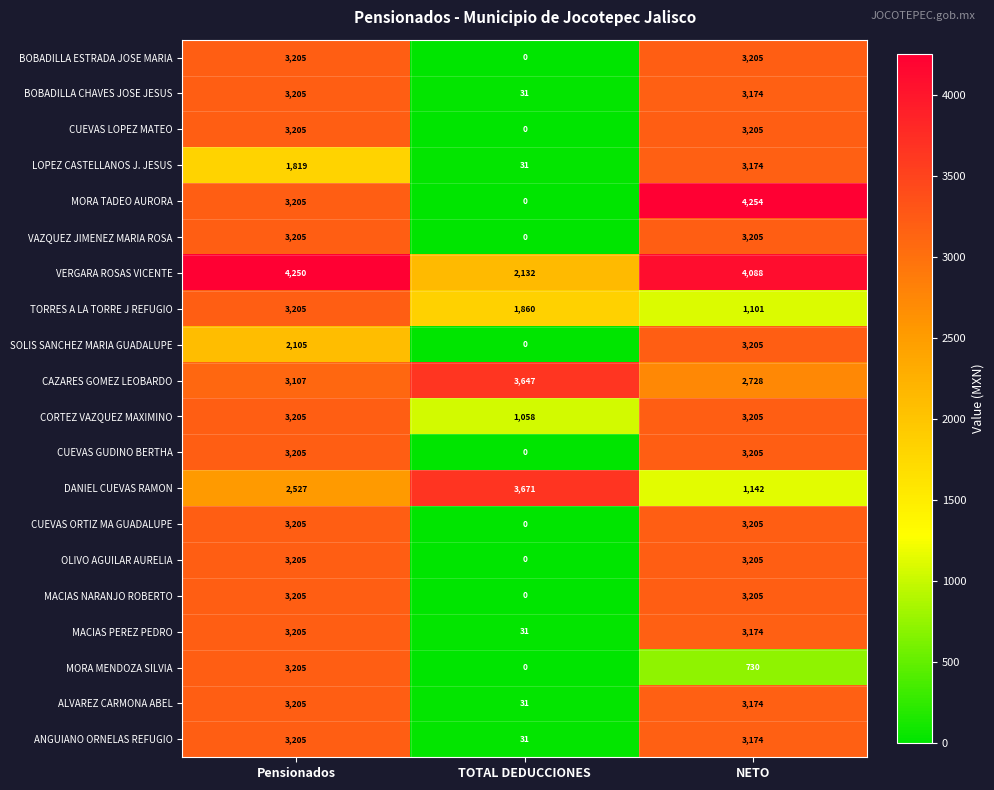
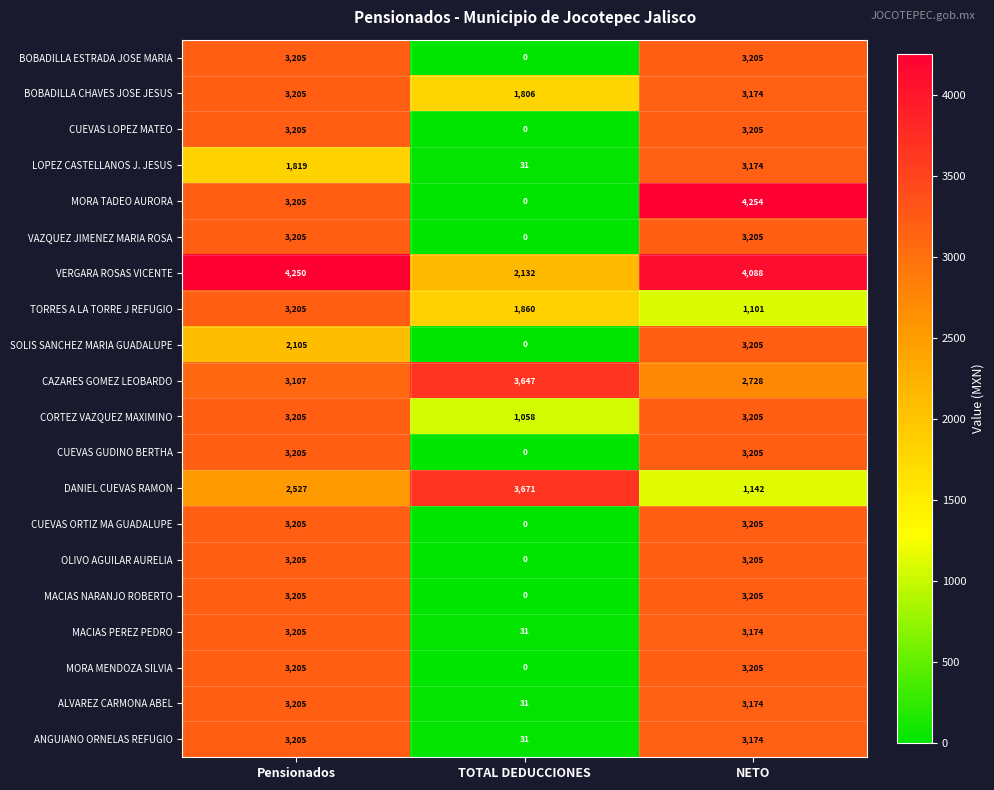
  {
    "BOBADILLA ESTRADA JOSE MARIA": {
      "Pensionados": "3,205",
      "TOTAL DEDUCCIONES": "0",
      "NETO": "3,205"
    },
    "BOBADILLA CHAVES JOSE JESUS": {
      "Pensionados": "3,205",
-     "TOTAL DEDUCCIONES": "31",
+     "TOTAL DEDUCCIONES": "1,806",
      "NETO": "3,174"
    },
    "CUEVAS LOPEZ MATEO": {
      "Pensionados": "3,205",
      "TOTAL DEDUCCIONES": "0",
      "NETO": "3,205"
    },
    "LOPEZ CASTELLANOS J. JESUS": {
      "Pensionados": "1,819",
      "TOTAL DEDUCCIONES": "31",
      "NETO": "3,174"
    },
    "MORA TADEO AURORA": {
      "Pensionados": "3,205",
      "TOTAL DEDUCCIONES": "0",
      "NETO": "4,254"
    },
    "VAZQUEZ JIMENEZ MARIA ROSA": {
      "Pensionados": "3,205",
      "TOTAL DEDUCCIONES": "0",
      "NETO": "3,205"
    },
    "VERGARA ROSAS VICENTE": {
      "Pensionados": "4,250",
      "TOTAL DEDUCCIONES": "2,132",
      "NETO": "4,088"
    },
    "TORRES A LA TORRE J REFUGIO": {
      "Pensionados": "3,205",
      "TOTAL DEDUCCIONES": "1,860",
      "NETO": "1,101"
    },
    "SOLIS SANCHEZ MARIA GUADALUPE": {
      "Pensionados": "2,105",
      "TOTAL DEDUCCIONES": "0",
      "NETO": "3,205"
    },
    "CAZARES GOMEZ LEOBARDO": {
      "Pensionados": "3,107",
      "TOTAL DEDUCCIONES": "3,647",
      "NETO": "2,728"
    },
    "CORTEZ VAZQUEZ MAXIMINO": {
      "Pensionados": "3,205",
      "TOTAL DEDUCCIONES": "1,058",
      "NETO": "3,205"
    },
    "CUEVAS GUDINO BERTHA": {
      "Pensionados": "3,205",
      "TOTAL DEDUCCIONES": "0",
      "NETO": "3,205"
    },
    "DANIEL CUEVAS RAMON": {
      "Pensionados": "2,527",
      "TOTAL DEDUCCIONES": "3,671",
      "NETO": "1,142"
    },
    "CUEVAS ORTIZ MA GUADALUPE": {
      "Pensionados": "3,205",
      "TOTAL DEDUCCIONES": "0",
      "NETO": "3,205"
    },
    "OLIVO AGUILAR AURELIA": {
      "Pensionados": "3,205",
      "TOTAL DEDUCCIONES": "0",
      "NETO": "3,205"
    },
    "MACIAS NARANJO ROBERTO": {
      "Pensionados": "3,205",
      "TOTAL DEDUCCIONES": "0",
      "NETO": "3,205"
    },
    "MACIAS PEREZ PEDRO": {
      "Pensionados": "3,205",
      "TOTAL DEDUCCIONES": "31",
      "NETO": "3,174"
    },
    "MORA MENDOZA SILVIA": {
      "Pensionados": "3,205",
      "TOTAL DEDUCCIONES": "0",
-     "NETO": "730"
+     "NETO": "3,205"
    },
    "ALVAREZ CARMONA ABEL": {
      "Pensionados": "3,205",
      "TOTAL DEDUCCIONES": "31",
      "NETO": "3,174"
    },
    "ANGUIANO ORNELAS REFUGIO": {
      "Pensionados": "3,205",
      "TOTAL DEDUCCIONES": "31",
      "NETO": "3,174"
    }
  }
